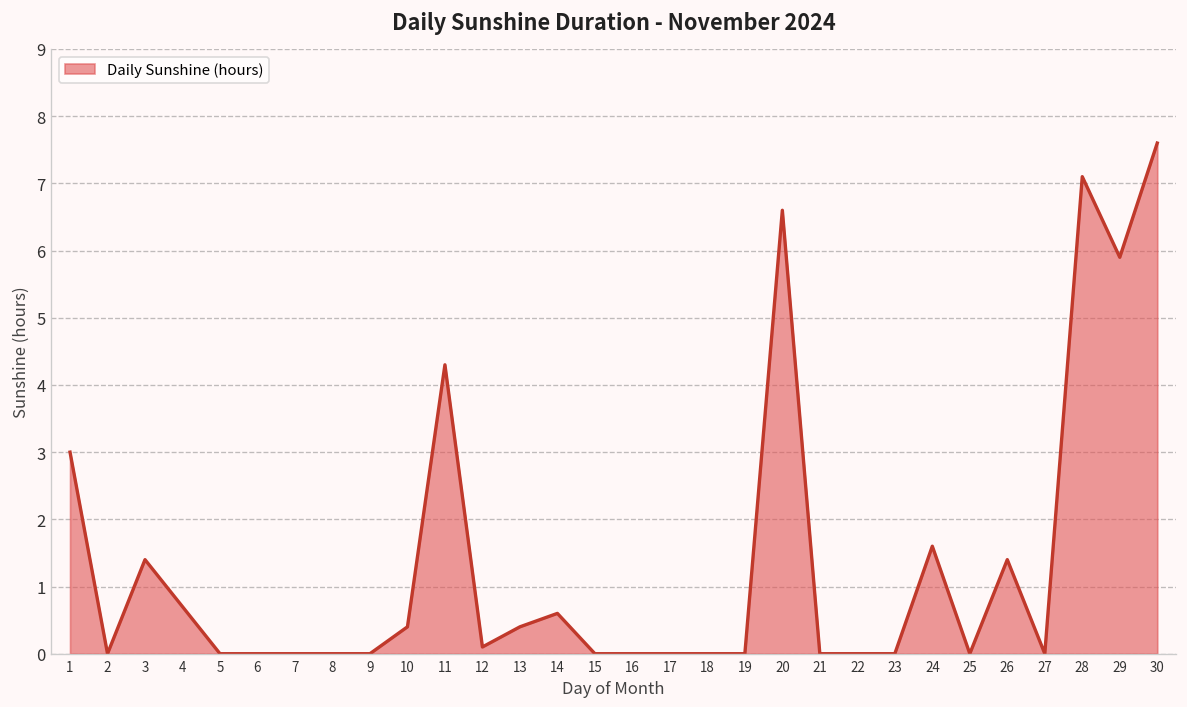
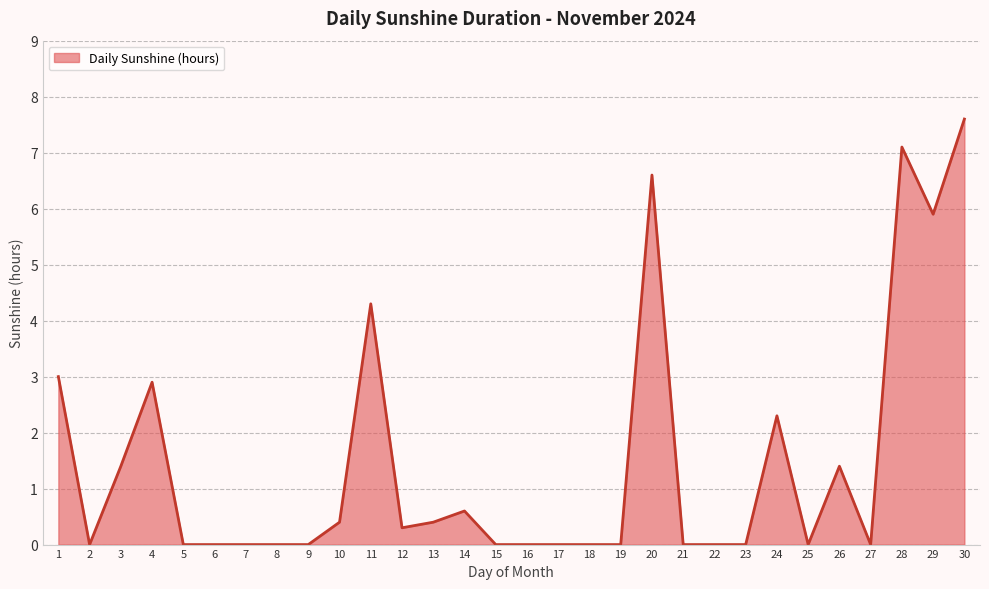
  {
    "1": 3.0,
    "2": 0.0,
    "3": 1.4,
-   "4": 0.7,
+   "4": 2.9,
    "5": 0.0,
    "6": 0.0,
    "7": 0.0,
    "8": 0.0,
    "9": 0.0,
    "10": 0.4,
    "11": 4.3,
-   "12": 0.1,
+   "12": 0.3,
    "13": 0.4,
    "14": 0.6,
    "15": 0.0,
    "16": 0.0,
    "17": 0.0,
    "18": 0.0,
    "19": 0.0,
    "20": 6.6,
    "21": 0.0,
    "22": 0.0,
    "23": 0.0,
-   "24": 1.6,
+   "24": 2.3,
    "25": 0.0,
    "26": 1.4,
    "27": 0.0,
    "28": 7.1,
    "29": 5.9,
    "30": 7.6
  }
